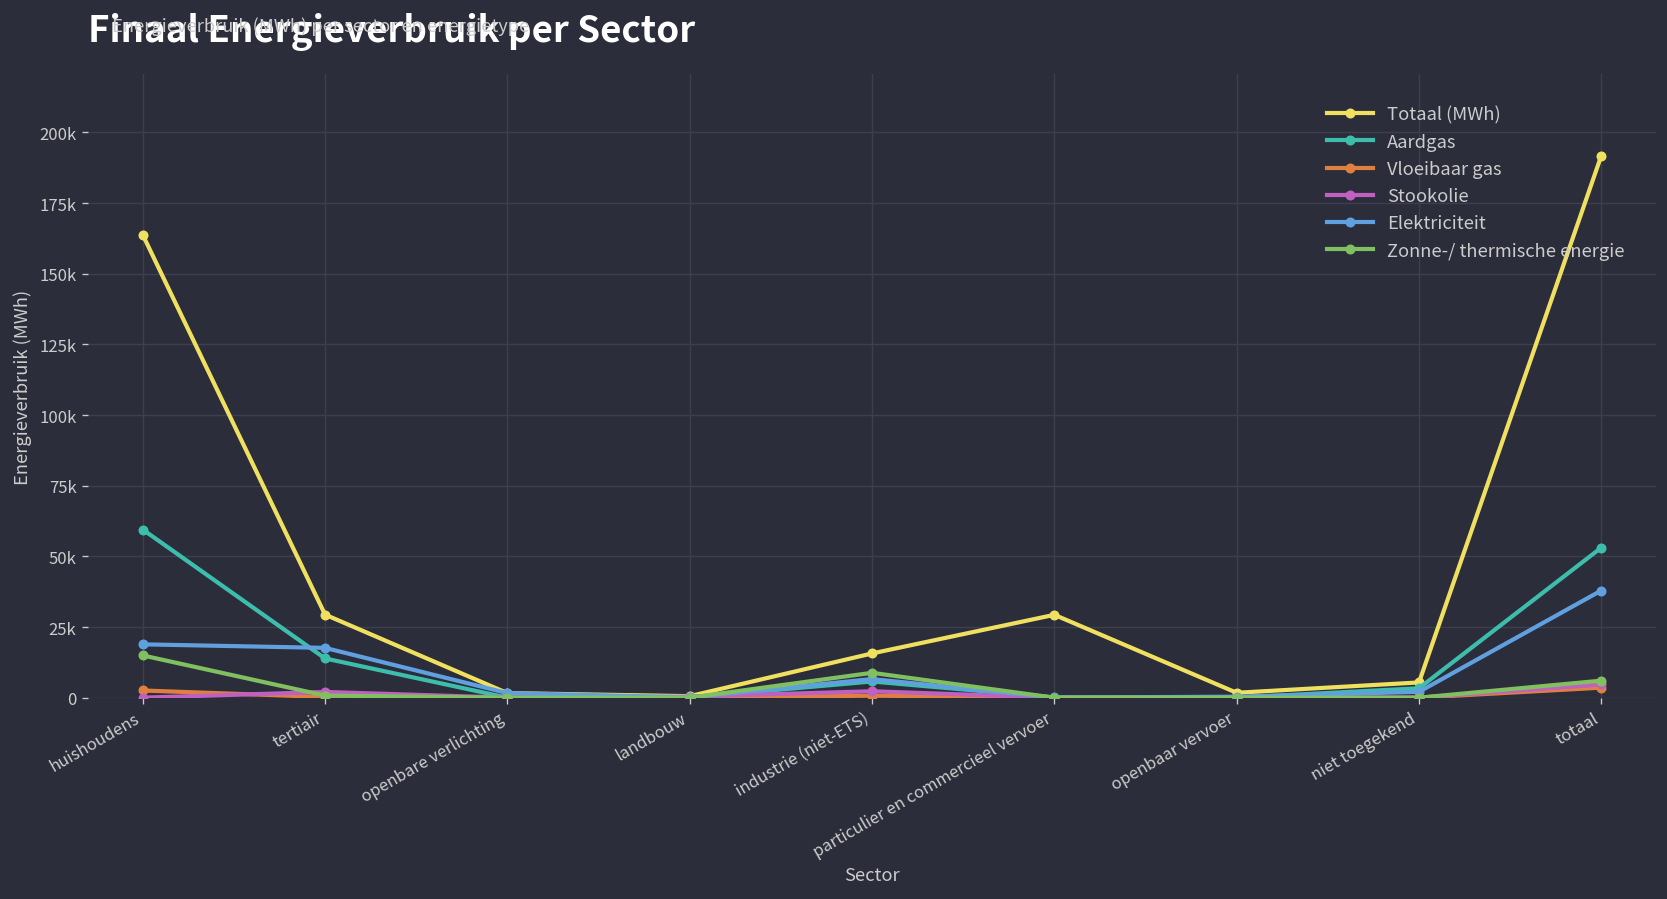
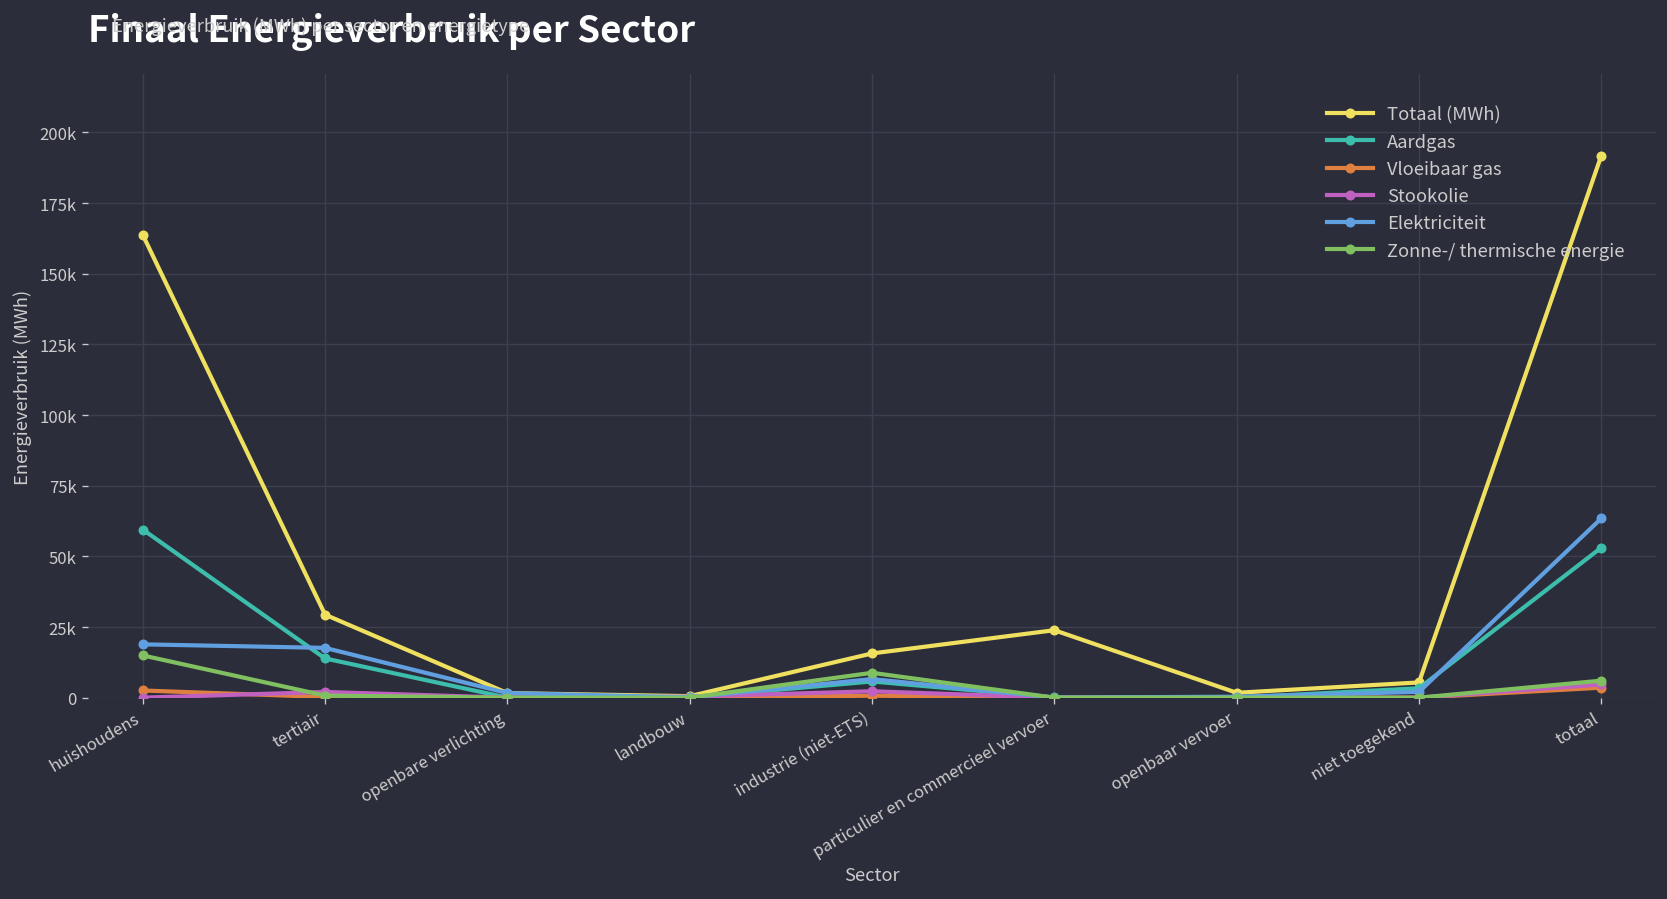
  {
    "Totaal (MWh)": {
      "huishoudens": 164000,
      "tertiair": 29000,
      "industrie (niet-ETS)": 16000,
-     "particulier en commercieel vervoer": 29000,
+     "particulier en commercieel vervoer": 24000,
      "openbaar vervoer": 2000,
      "niet toegekend": 5000,
      "totaal": 192000
    },
    "Aardgas": {
      "huishoudens": 60000,
      "tertiair": 14000,
      "niet toegekend": 3000,
      "totaal": 53000
    },
    "Vloeibaar gas": {
      "huishoudens": 3000,
      "industrie (niet-ETS)": 1000,
      "totaal": 4000
    },
    "Stookolie": {
      "huishoudens": 0,
      "tertiair": 2000,
      "industrie (niet-ETS)": 2000,
      "totaal": 5000
    },
    "Elektriciteit": {
      "huishoudens": 19000,
      "tertiair": 18000,
      "niet toegekend": 2000,
-     "totaal": 38000
+     "totaal": 63000
    },
    "Zonne-/ thermische energie": {
      "huishoudens": 15000,
      "industrie (niet-ETS)": 9000,
      "totaal": 6000
    }
  }
